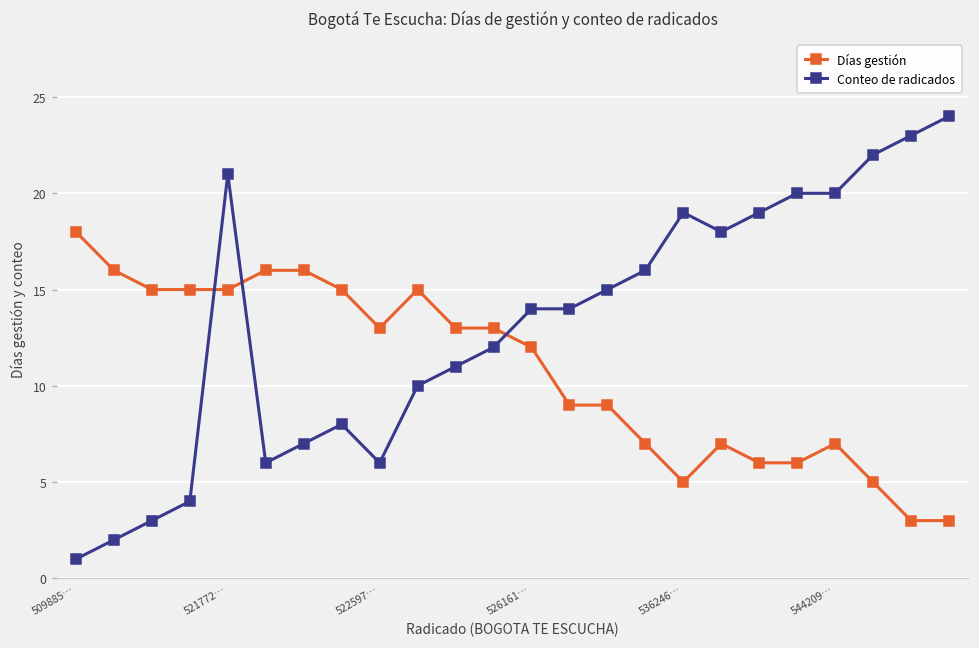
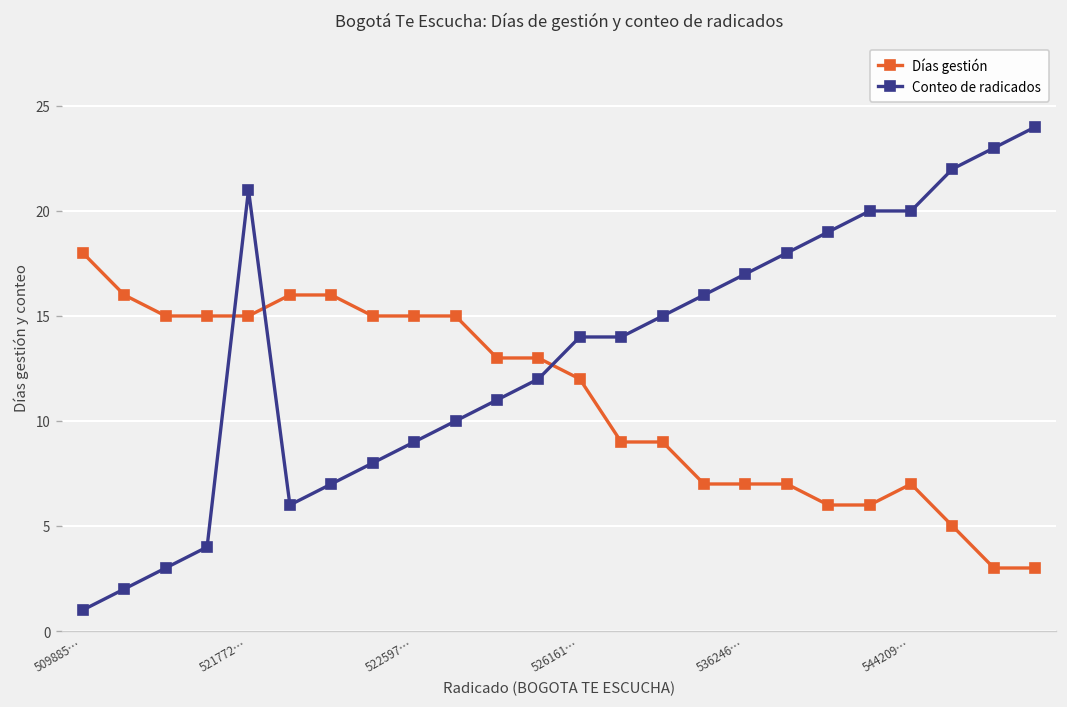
  {
    "Días gestión": {
      "509885…": 18,
      "521772…": 15,
-     "522597…": 13,
+     "522597…": 15,
      "526161…": 12,
-     "536246…": 5,
+     "536246…": 7,
      "544209…": 7
    },
    "Conteo de radicados": {
      "509885…": 1,
      "521772…": 21,
-     "522597…": 6,
+     "522597…": 9,
      "526161…": 14,
-     "536246…": 19,
+     "536246…": 17,
      "544209…": 20
    }
  }
